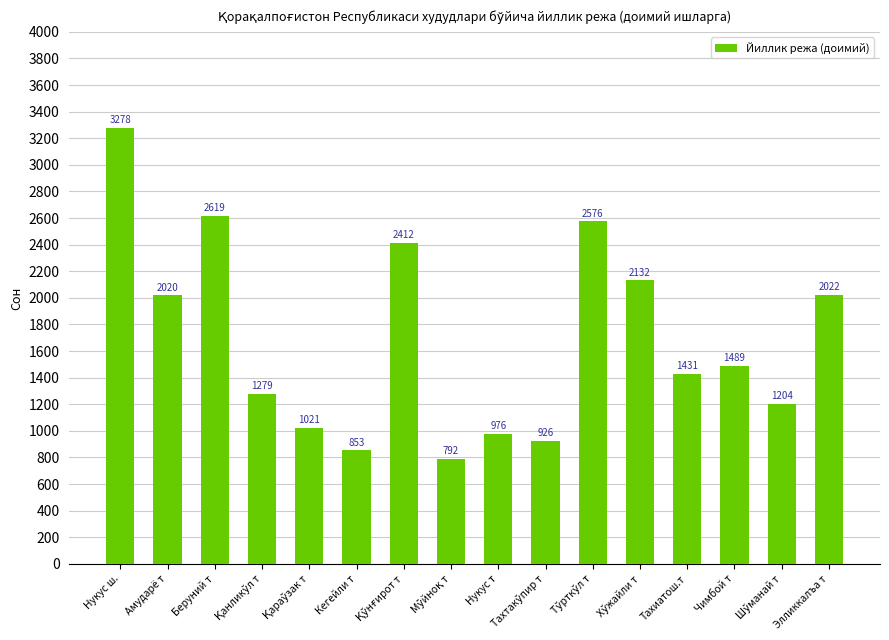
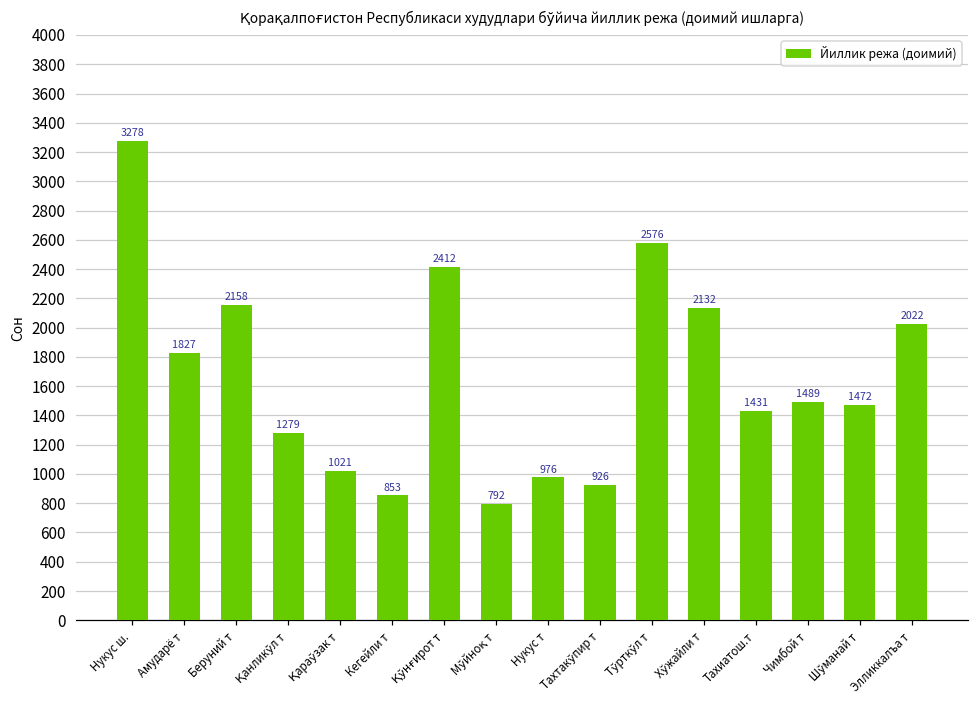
  {
    "Нукус ш.": 3278,
-   "Амударё т": 2020,
-   "Беруний т": 2619,
+   "Амударё т": 1827,
+   "Беруний т": 2158,
    "Қанликўл т": 1279,
    "Қараўзак т": 1021,
    "Кегейли т": 853,
    "Қўнғирот т": 2412,
    "Мўйноқ т": 792,
    "Нукус т": 976,
    "Тахтакўпир т": 926,
    "Тўрткўл т": 2576,
    "Хўжайли т": 2132,
    "Тахиатош.т": 1431,
    "Чимбой т": 1489,
-   "Шўманай т": 1204,
+   "Шўманай т": 1472,
    "Элликкалъа т": 2022
  }
